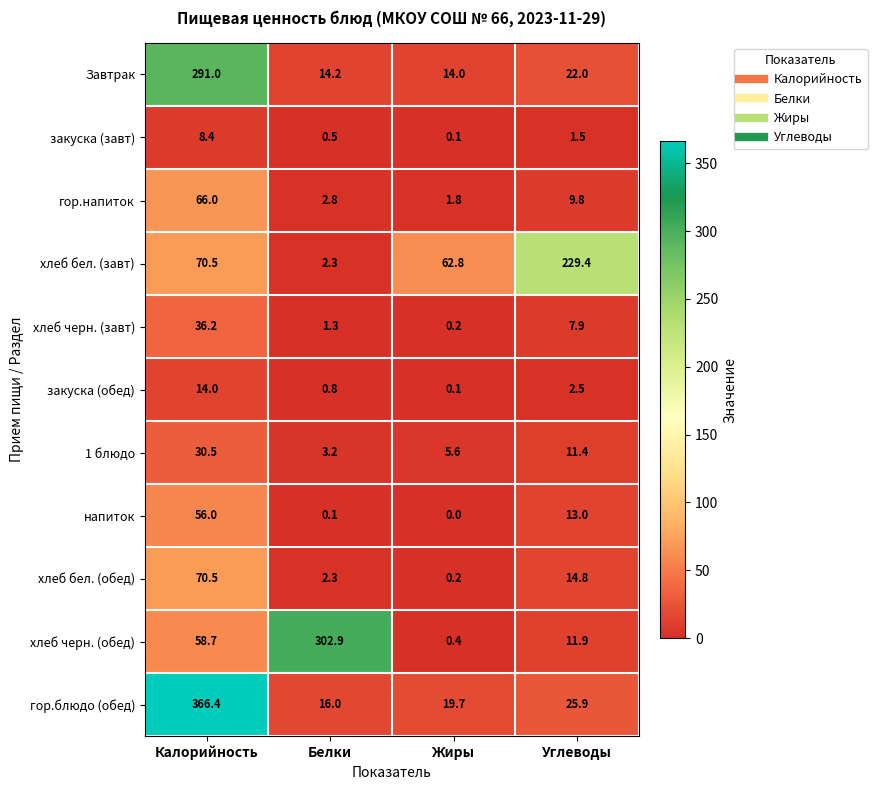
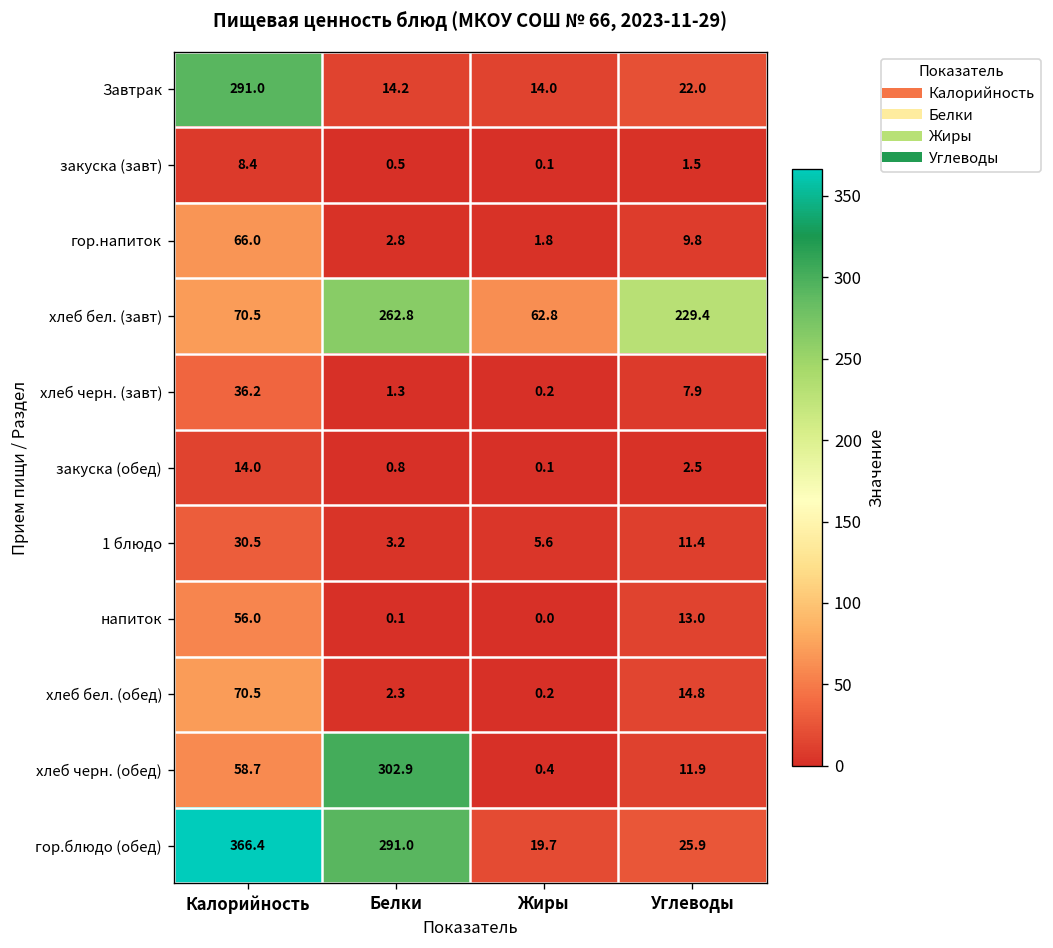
  {
    "Завтрак": {
      "Калорийность": 291.0,
      "Белки": 14.2,
      "Жиры": 14.0,
      "Углеводы": 22.0
    },
    "закуска (завт)": {
      "Калорийность": 8.4,
      "Белки": 0.5,
      "Жиры": 0.1,
      "Углеводы": 1.5
    },
    "гор.напиток": {
      "Калорийность": 66.0,
      "Белки": 2.8,
      "Жиры": 1.8,
      "Углеводы": 9.8
    },
    "хлеб бел. (завт)": {
      "Калорийность": 70.5,
-     "Белки": 2.3,
+     "Белки": 262.8,
      "Жиры": 62.8,
      "Углеводы": 229.4
    },
    "хлеб черн. (завт)": {
      "Калорийность": 36.2,
      "Белки": 1.3,
      "Жиры": 0.2,
      "Углеводы": 7.9
    },
    "закуска (обед)": {
      "Калорийность": 14.0,
      "Белки": 0.8,
      "Жиры": 0.1,
      "Углеводы": 2.5
    },
    "1 блюдо": {
      "Калорийность": 30.5,
      "Белки": 3.2,
      "Жиры": 5.6,
      "Углеводы": 11.4
    },
    "напиток": {
      "Калорийность": 56.0,
      "Белки": 0.1,
      "Жиры": 0.0,
      "Углеводы": 13.0
    },
    "хлеб бел. (обед)": {
      "Калорийность": 70.5,
      "Белки": 2.3,
      "Жиры": 0.2,
      "Углеводы": 14.8
    },
    "хлеб черн. (обед)": {
      "Калорийность": 58.7,
      "Белки": 302.9,
      "Жиры": 0.4,
      "Углеводы": 11.9
    },
    "гор.блюдо (обед)": {
      "Калорийность": 366.4,
-     "Белки": 16.0,
+     "Белки": 291.0,
      "Жиры": 19.7,
      "Углеводы": 25.9
    }
  }
